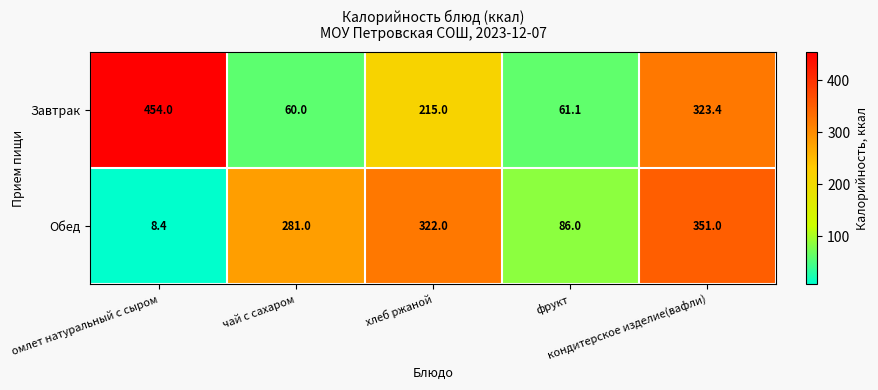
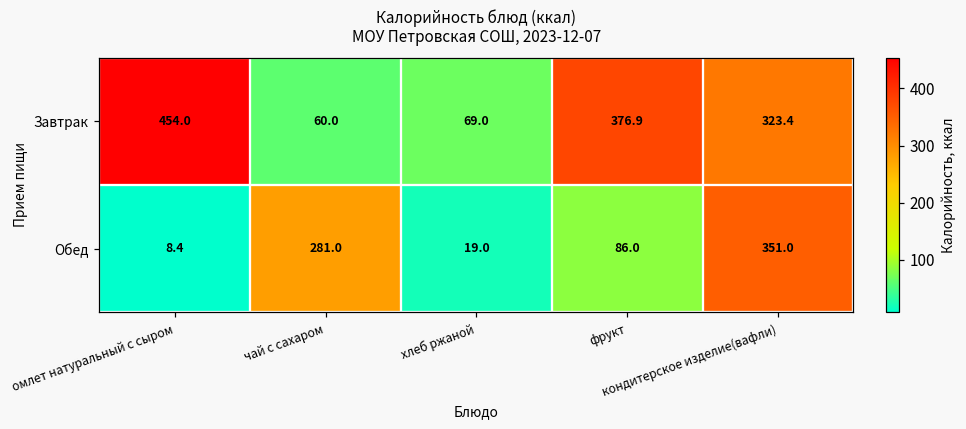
  {
    "Завтрак": {
      "омлет натуральный с сыром": 454.0,
      "чай с сахаром": 60.0,
-     "хлеб ржаной": 215.0,
-     "фрукт": 61.1,
+     "хлеб ржаной": 69.0,
+     "фрукт": 376.9,
      "кондитерское изделие(вафли)": 323.4
    },
    "Обед": {
      "омлет натуральный с сыром": 8.4,
      "чай с сахаром": 281.0,
-     "хлеб ржаной": 322.0,
+     "хлеб ржаной": 19.0,
      "фрукт": 86.0,
      "кондитерское изделие(вафли)": 351.0
    }
  }
